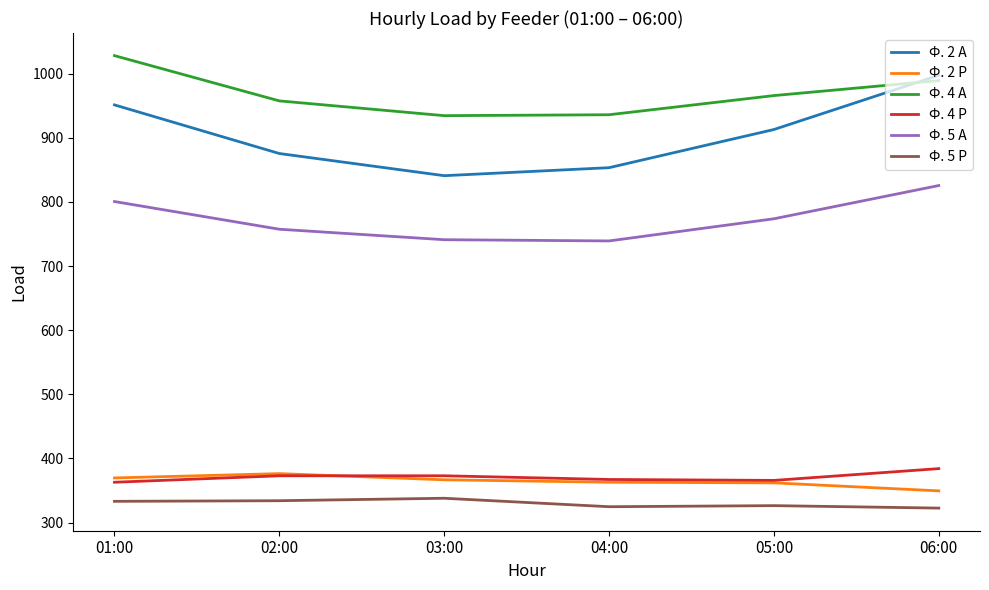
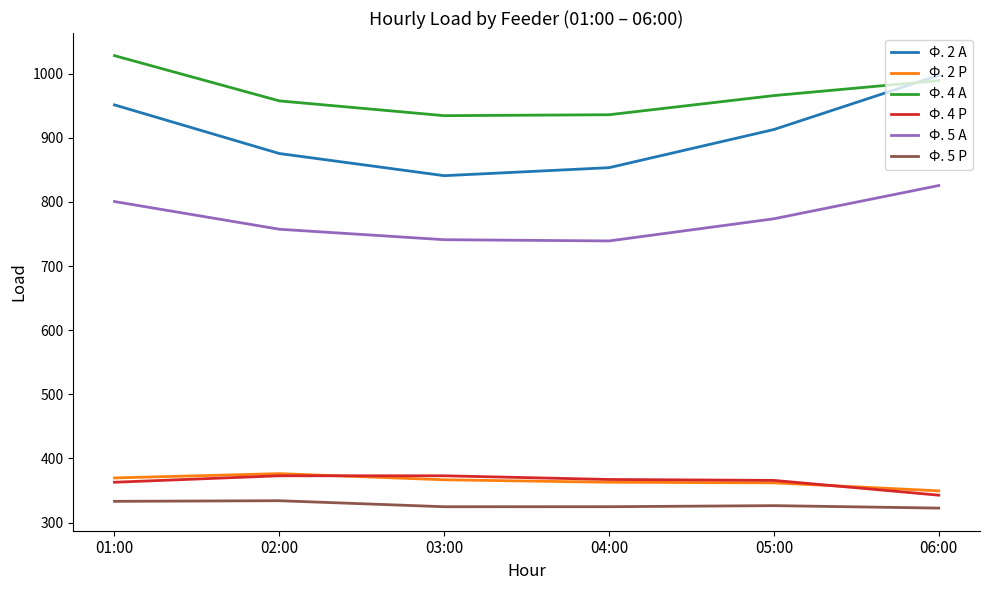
  {
    "Ф. 2 А": {
      "01:00": 950,
      "02:00": 880,
      "03:00": 840,
      "04:00": 850,
      "05:00": 910
    },
    "Ф. 2 Р": {
      "01:00": 370,
      "03:00": 370,
      "04:00": 360,
      "06:00": 350
    },
    "Ф. 4 А": {
      "01:00": 1030,
      "02:00": 960,
      "03:00": 930,
      "04:00": 940,
      "05:00": 970
    },
    "Ф. 4 Р": {
      "01:00": 360,
      "03:00": 370,
      "04:00": 370,
-     "06:00": 380
+     "06:00": 340
    },
    "Ф. 5 А": {
      "01:00": 800,
      "02:00": 760,
      "03:00": 740,
      "04:00": 740,
      "05:00": 770,
      "06:00": 830
    },
    "Ф. 5 Р": {
      "01:00": 330,
      "02:00": 330,
-     "03:00": 340,
+     "03:00": 320,
      "04:00": 320,
      "05:00": 330,
      "06:00": 320
    }
  }
